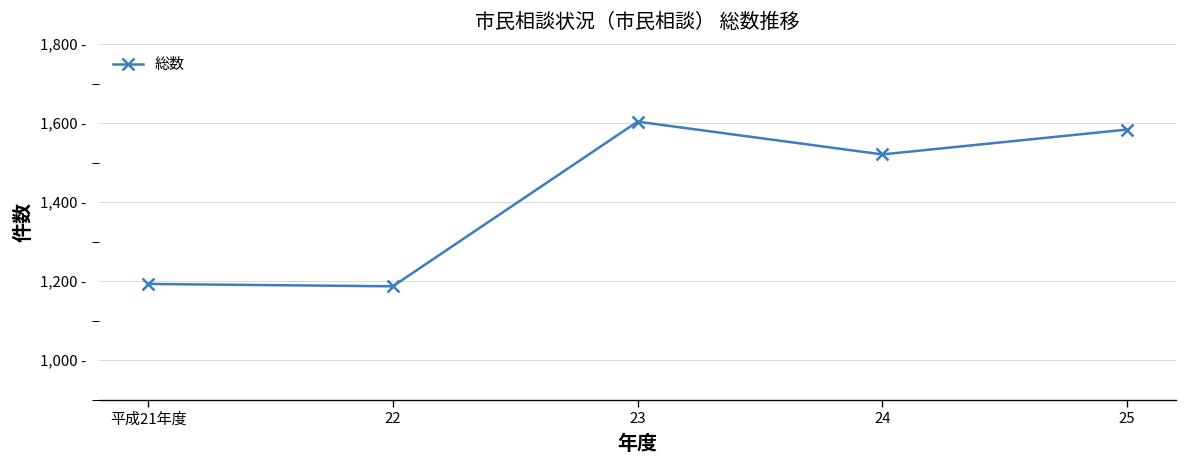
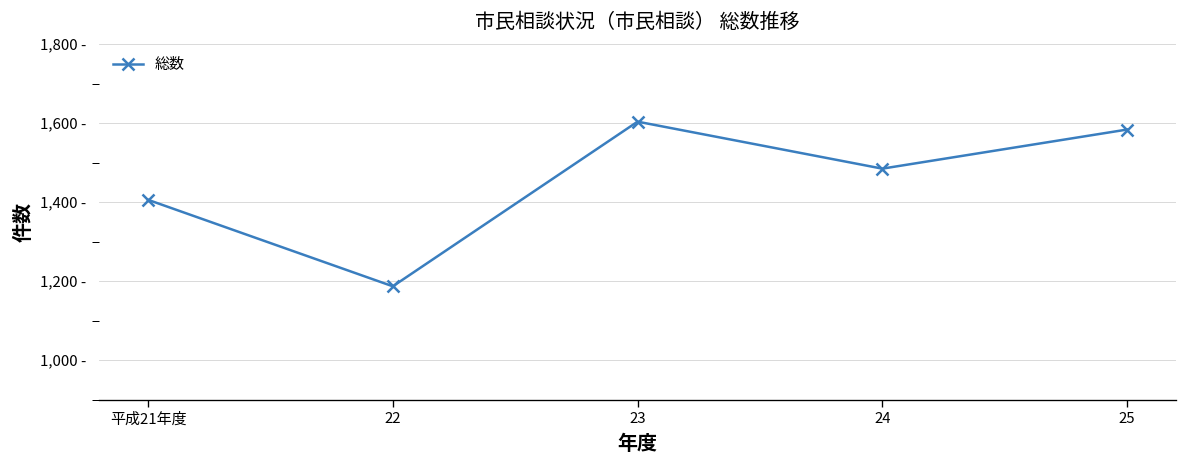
  {
-   "平成21年度": "1,190 -",
+   "平成21年度": "1,410 -",
    "22": "1,190 -",
    "23": "1,600 -",
-   "24": "1,520 -",
+   "24": "1,490 -",
    "25": "1,580 -"
  }
